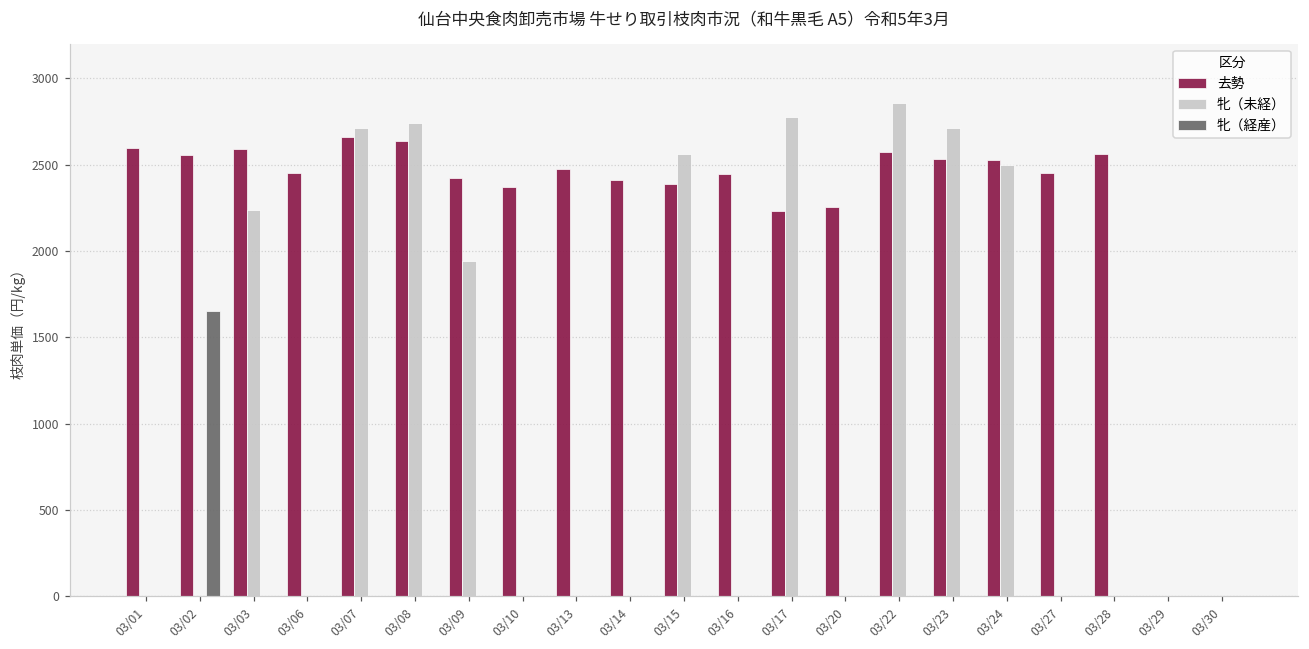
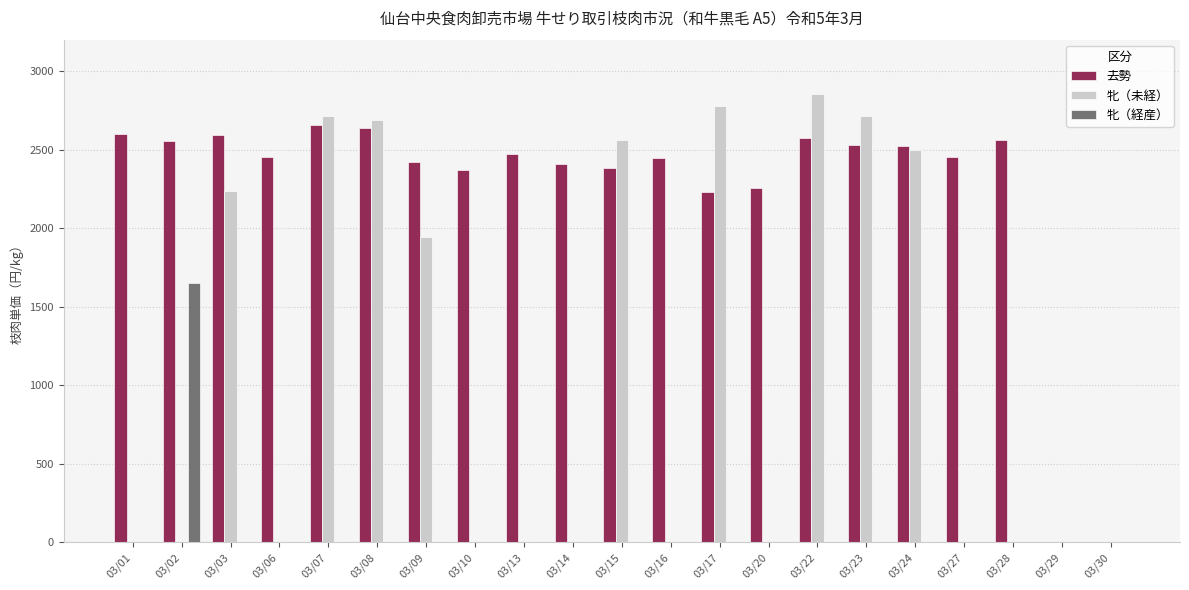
  {
    "去勢": {
      "03/01": 2600,
      "03/02": 2550,
      "03/03": 2590,
      "03/06": 2450,
      "03/07": 2660,
      "03/08": 2640,
      "03/09": 2420,
      "03/10": 2370,
      "03/13": 2480,
      "03/14": 2410,
      "03/15": 2390,
      "03/16": 2450,
      "03/17": 2230,
      "03/20": 2250,
      "03/22": 2570,
      "03/23": 2530,
      "03/24": 2520,
      "03/27": 2450,
      "03/28": 2560,
      "03/29": 0,
      "03/30": 0
    },
    "牝（未経）": {
      "03/01": 0,
      "03/02": 0,
      "03/03": 2240,
      "03/06": 0,
      "03/07": 2710,
-     "03/08": 2740,
+     "03/08": 2690,
      "03/09": 1940,
      "03/10": 0,
      "03/13": 0,
      "03/14": 0,
      "03/15": 2560,
      "03/16": 0,
      "03/17": 2780,
      "03/20": 0,
      "03/22": 2860,
      "03/23": 2710,
      "03/24": 2500,
      "03/27": 0,
      "03/28": 0,
      "03/29": 0,
      "03/30": 0
    },
    "牝（経産）": {
      "03/01": 0,
      "03/02": 1650,
      "03/03": 0,
      "03/06": 0,
      "03/07": 0,
      "03/08": 0,
      "03/09": 0,
      "03/10": 0,
      "03/13": 0,
      "03/14": 0,
      "03/15": 0,
      "03/16": 0,
      "03/17": 0,
      "03/20": 0,
      "03/22": 0,
      "03/23": 0,
      "03/24": 0,
      "03/27": 0,
      "03/28": 0,
      "03/29": 0,
      "03/30": 0
    }
  }
